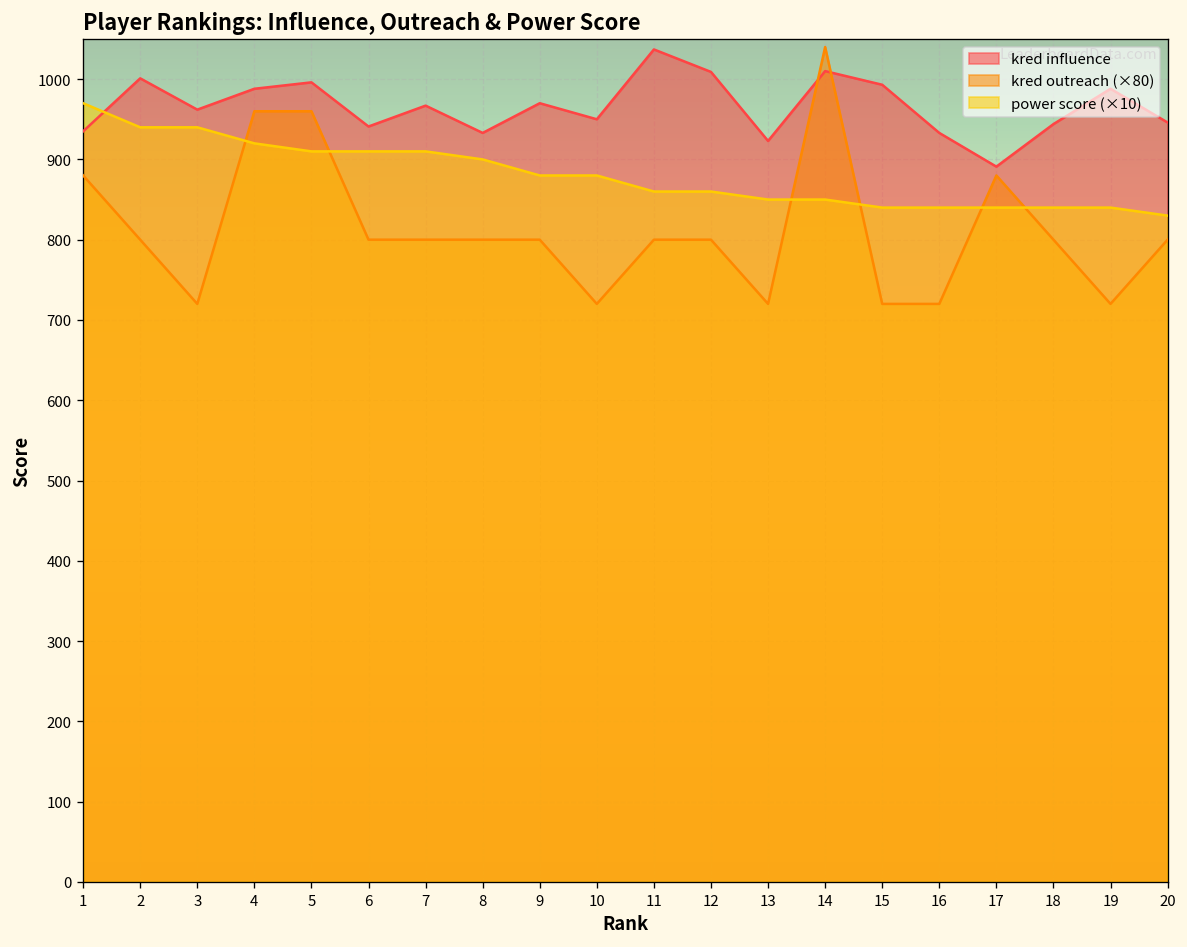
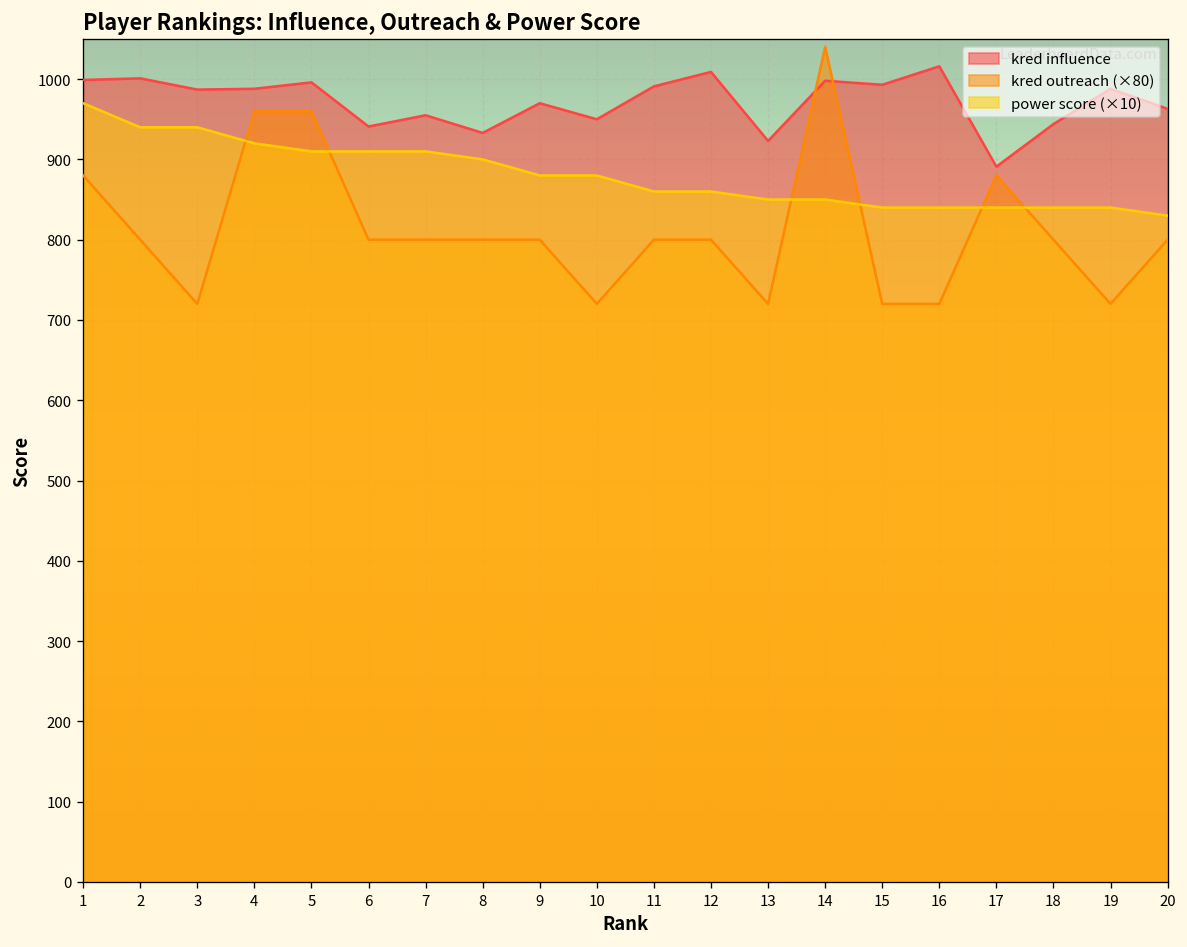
  {
    "kred influence": {
-     "1": 940,
+     "1": 1000,
      "2": 1000,
-     "3": 960,
+     "3": 990,
      "4": 990,
      "5": 1000,
      "6": 940,
-     "7": 970,
+     "7": 960,
      "8": 930,
      "9": 970,
      "10": 950,
-     "11": 1040,
+     "11": 990,
      "12": 1010,
      "13": 920,
-     "14": 1010,
+     "14": 1000,
      "15": 990,
-     "16": 930,
+     "16": 1020,
      "17": 890,
      "18": 940,
-     "20": 950
+     "20": 960
    }
  }
